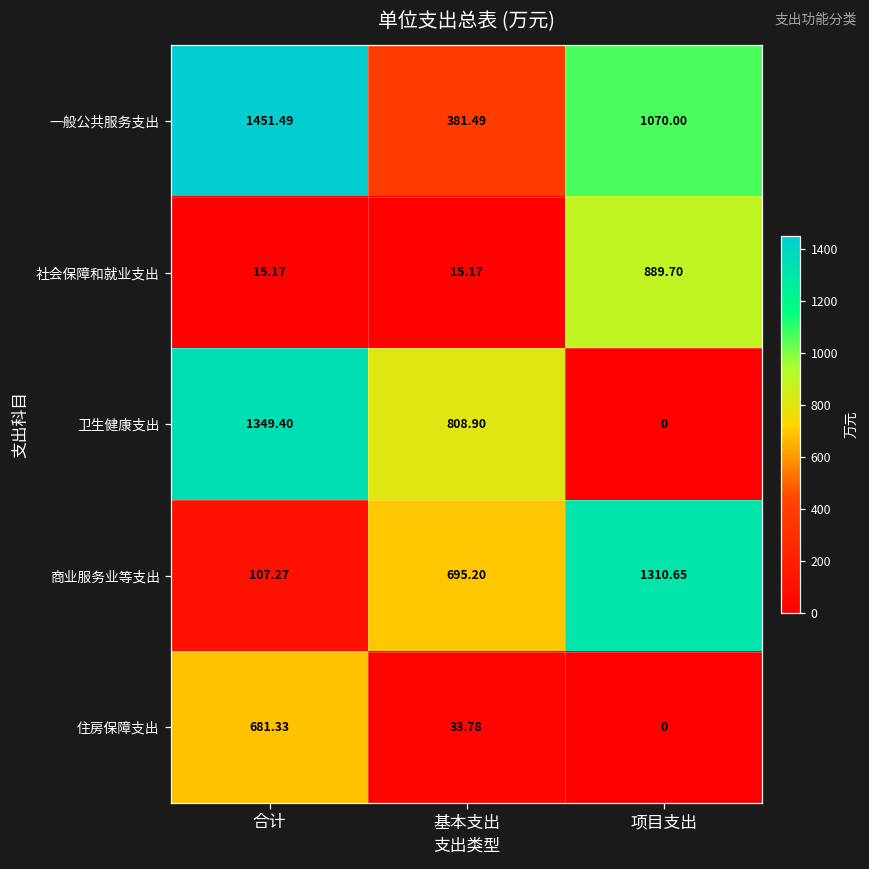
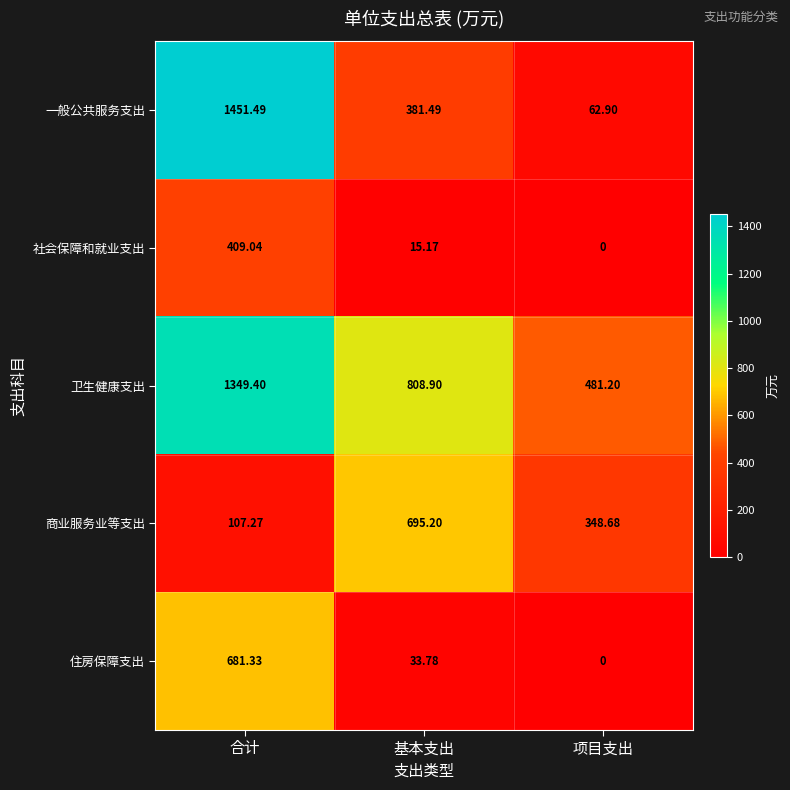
  {
    "一般公共服务支出": {
      "合计": 1451.49,
      "基本支出": 381.49,
-     "项目支出": 1070.00
+     "项目支出": 62.90
    },
    "社会保障和就业支出": {
-     "合计": 15.17,
+     "合计": 409.04,
      "基本支出": 15.17,
-     "项目支出": 889.70
+     "项目支出": 0
    },
    "卫生健康支出": {
      "合计": 1349.40,
      "基本支出": 808.90,
-     "项目支出": 0
+     "项目支出": 481.20
    },
    "商业服务业等支出": {
      "合计": 107.27,
      "基本支出": 695.20,
-     "项目支出": 1310.65
+     "项目支出": 348.68
    },
    "住房保障支出": {
      "合计": 681.33,
      "基本支出": 33.78,
      "项目支出": 0
    }
  }
